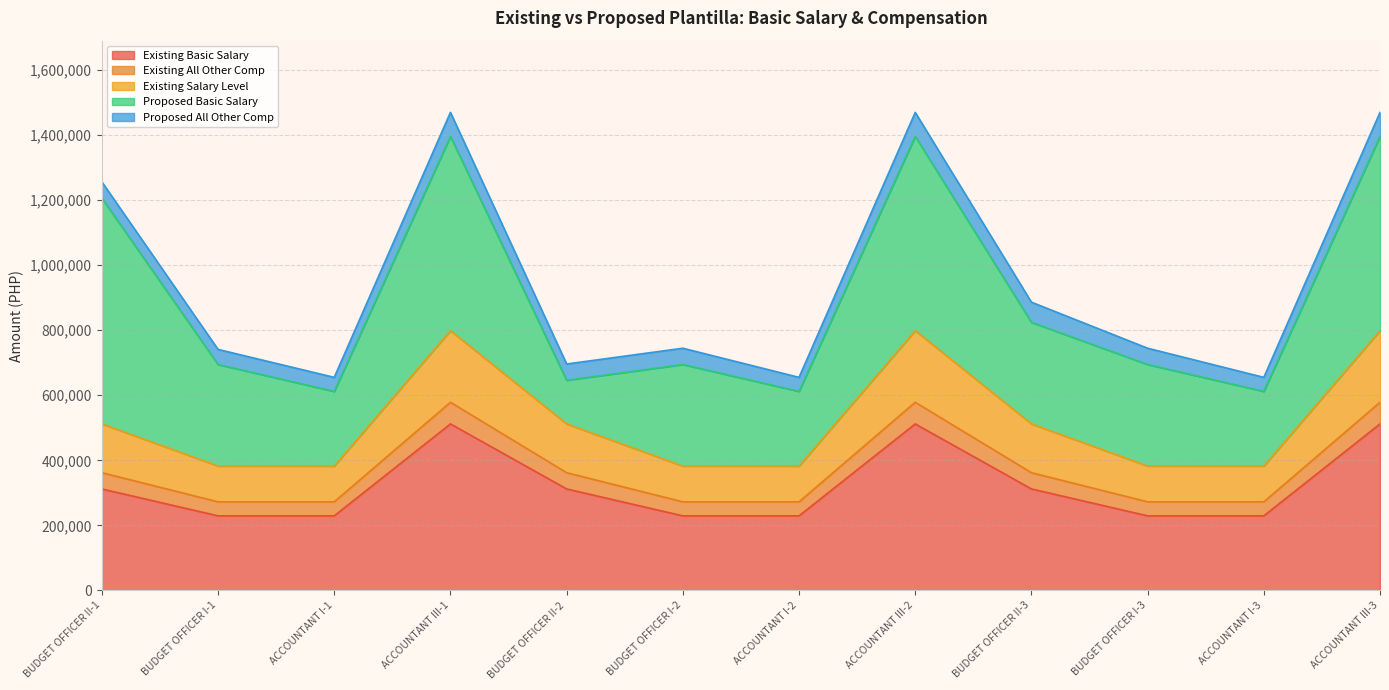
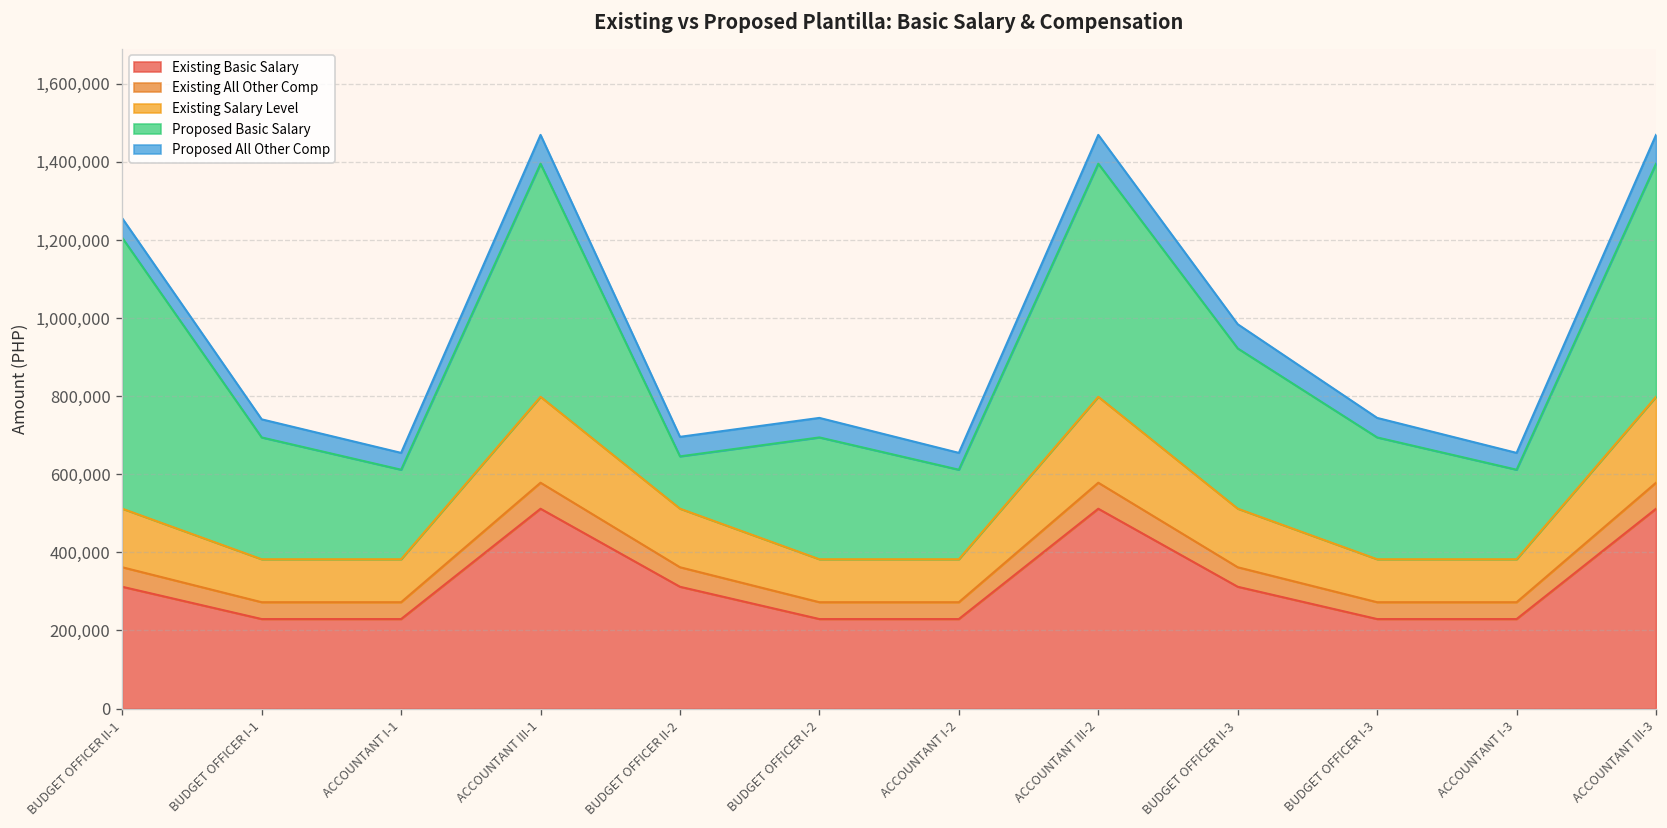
  {
    "Proposed Basic Salary": {
      "BUDGET OFFICER II-1": "690,000",
      "BUDGET OFFICER I-1": "310,000",
      "ACCOUNTANT I-1": "230,000",
      "ACCOUNTANT III-1": "600,000",
      "BUDGET OFFICER II-2": "130,000",
      "BUDGET OFFICER I-2": "310,000",
      "ACCOUNTANT I-2": "230,000",
      "ACCOUNTANT III-2": "600,000",
-     "BUDGET OFFICER II-3": "310,000",
+     "BUDGET OFFICER II-3": "410,000",
      "BUDGET OFFICER I-3": "310,000",
      "ACCOUNTANT I-3": "230,000",
      "ACCOUNTANT III-3": "600,000"
    },
    "Proposed All Other Comp": {
      "BUDGET OFFICER II-1": "50,000",
      "BUDGET OFFICER I-1": "50,000",
      "ACCOUNTANT I-1": "40,000",
      "ACCOUNTANT III-1": "70,000",
      "BUDGET OFFICER II-2": "50,000",
      "BUDGET OFFICER I-2": "50,000",
      "ACCOUNTANT I-2": "40,000",
      "ACCOUNTANT III-2": "70,000",
      "BUDGET OFFICER II-3": "60,000",
      "BUDGET OFFICER I-3": "50,000",
      "ACCOUNTANT I-3": "40,000",
      "ACCOUNTANT III-3": "70,000"
    }
  }
